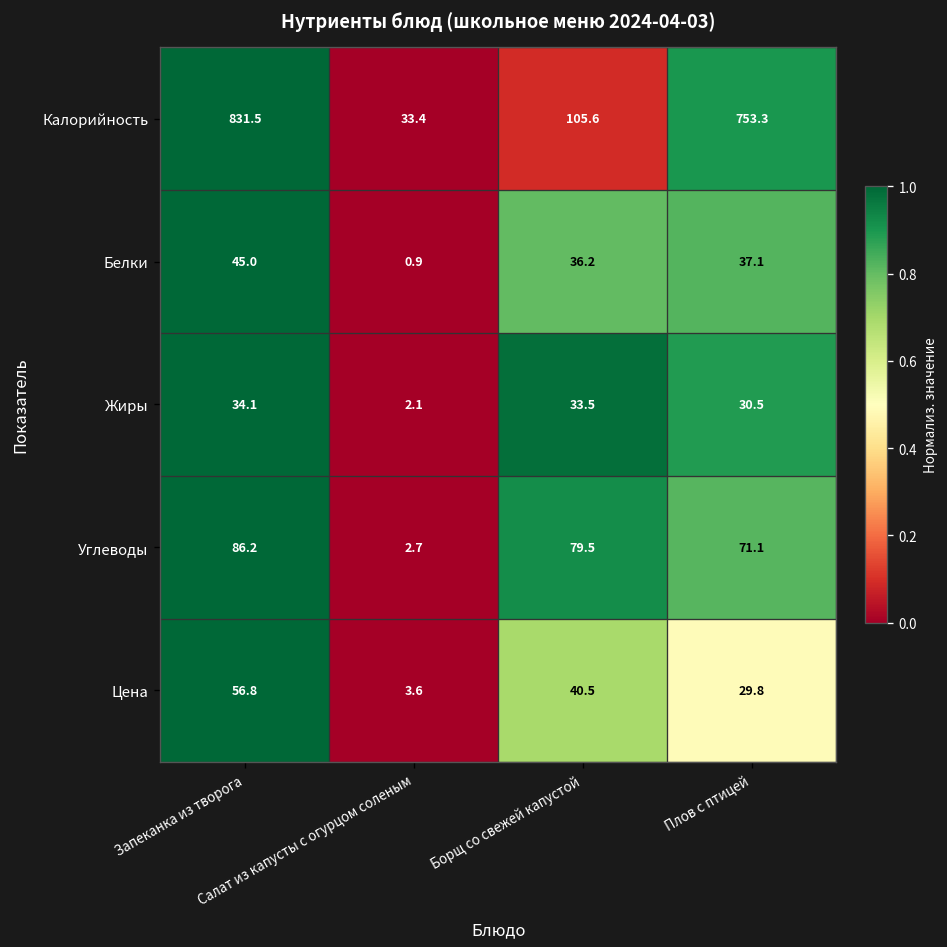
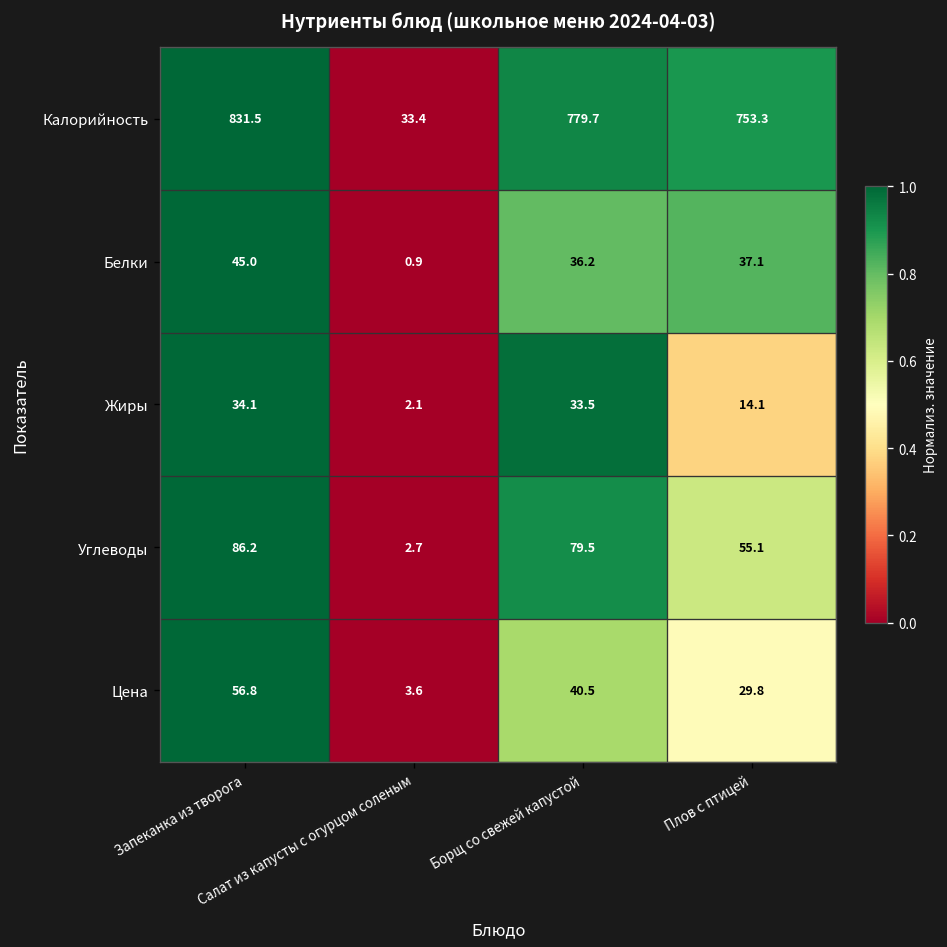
  {
    "Калорийность": {
      "Запеканка из творога": 831.5,
      "Салат из капусты с огурцом соленым": 33.4,
-     "Борщ со свежей капустой": 105.6,
+     "Борщ со свежей капустой": 779.7,
      "Плов с птицей": 753.3
    },
    "Белки": {
      "Запеканка из творога": 45.0,
      "Салат из капусты с огурцом соленым": 0.9,
      "Борщ со свежей капустой": 36.2,
      "Плов с птицей": 37.1
    },
    "Жиры": {
      "Запеканка из творога": 34.1,
      "Салат из капусты с огурцом соленым": 2.1,
      "Борщ со свежей капустой": 33.5,
-     "Плов с птицей": 30.5
+     "Плов с птицей": 14.1
    },
    "Углеводы": {
      "Запеканка из творога": 86.2,
      "Салат из капусты с огурцом соленым": 2.7,
      "Борщ со свежей капустой": 79.5,
-     "Плов с птицей": 71.1
+     "Плов с птицей": 55.1
    },
    "Цена": {
      "Запеканка из творога": 56.8,
      "Салат из капусты с огурцом соленым": 3.6,
      "Борщ со свежей капустой": 40.5,
      "Плов с птицей": 29.8
    }
  }
